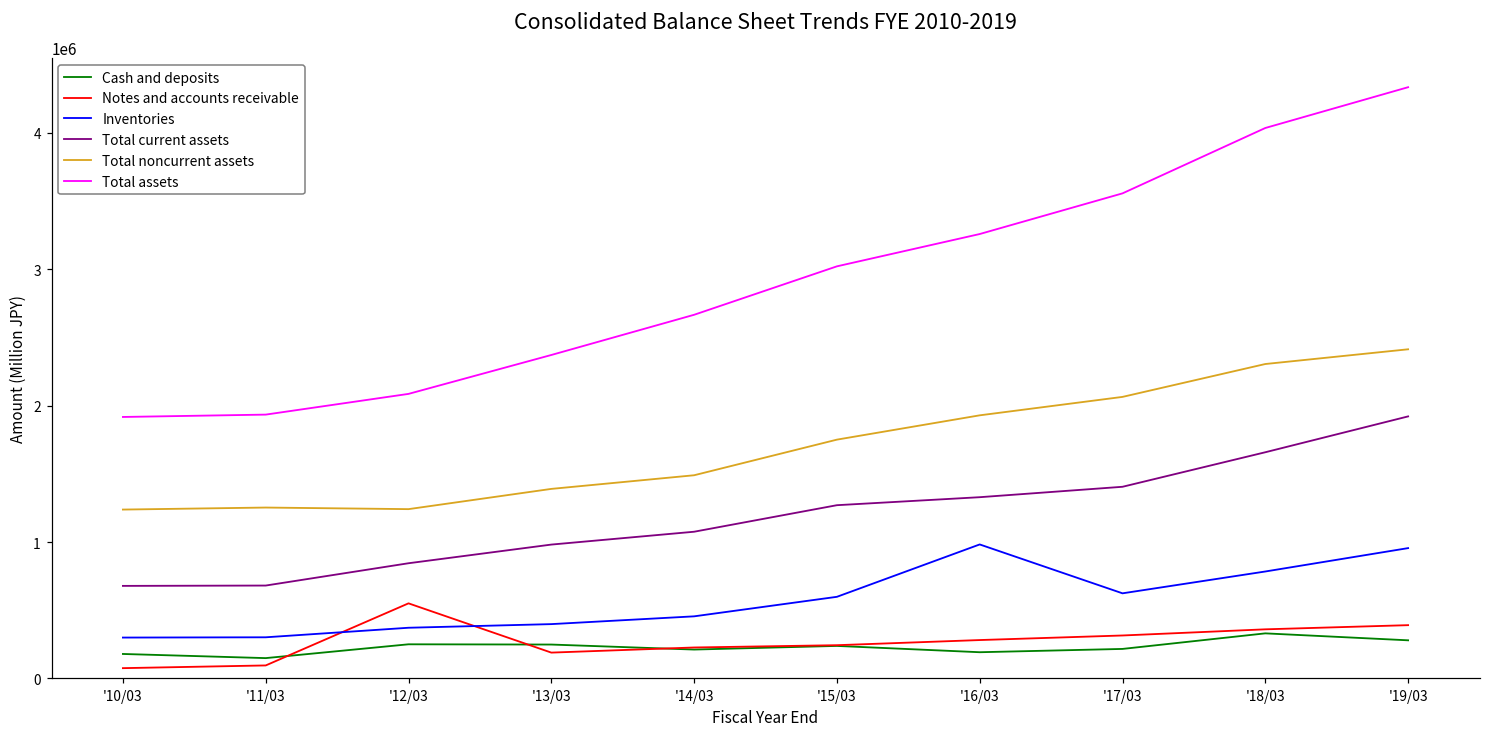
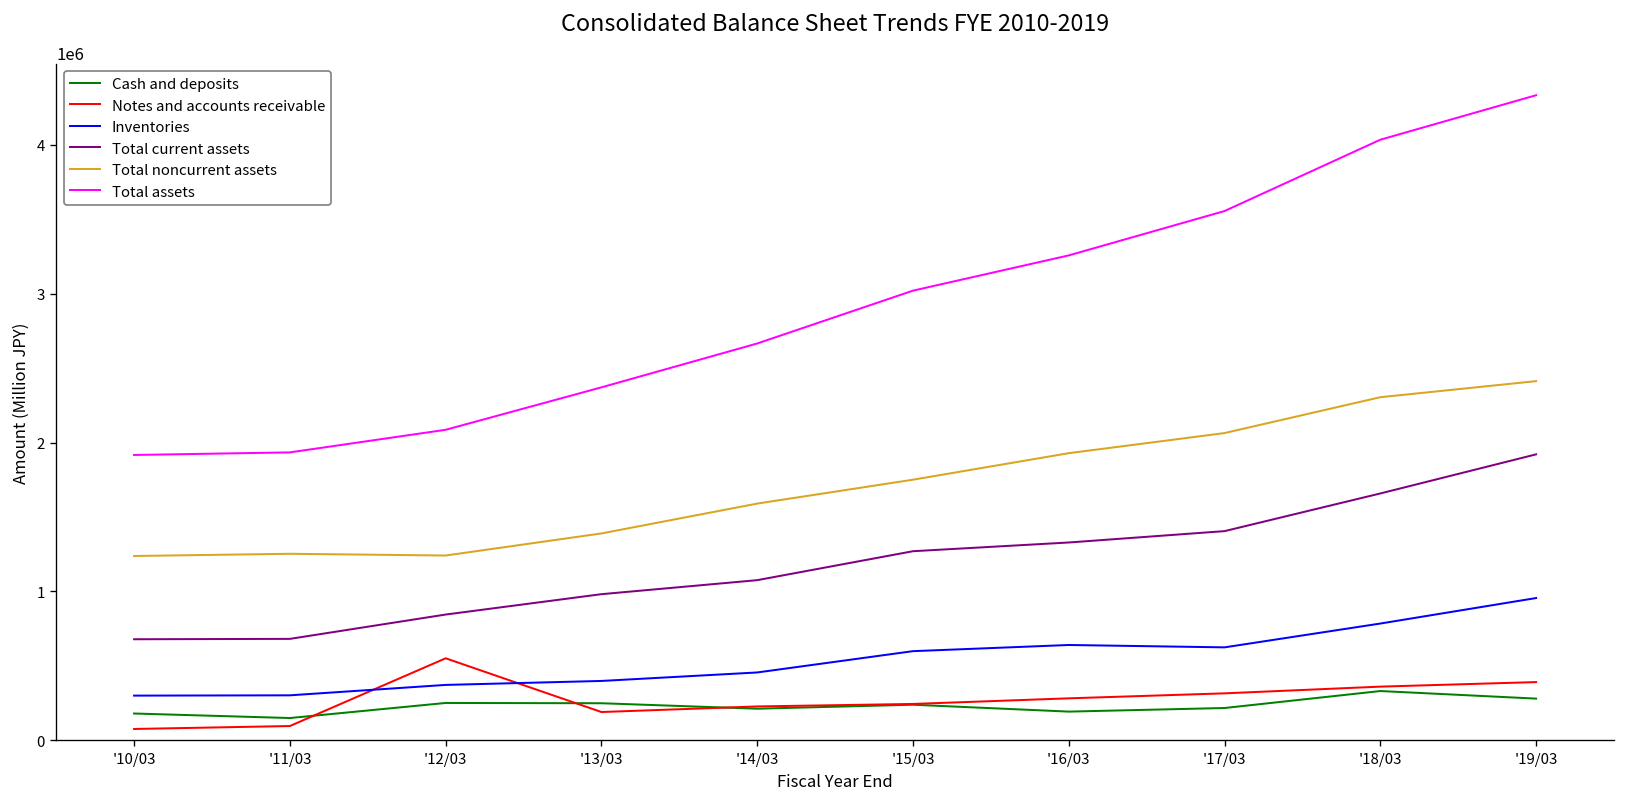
  {
    "Cash and deposits": {
      "'10/03": 180000,
      "'11/03": 150000,
      "'12/03": 250000,
      "'13/03": 250000,
      "'16/03": 190000,
      "'17/03": 220000,
      "'18/03": 330000,
      "'19/03": 280000
    },
    "Notes and accounts receivable": {
      "'10/03": 80000,
      "'11/03": 100000,
      "'12/03": 550000,
      "'13/03": 190000,
      "'16/03": 280000,
      "'17/03": 320000,
      "'18/03": 360000,
      "'19/03": 390000
    },
    "Inventories": {
      "'10/03": 300000,
      "'11/03": 300000,
      "'12/03": 370000,
      "'13/03": 400000,
      "'14/03": 460000,
      "'15/03": 600000,
-     "'16/03": 980000,
+     "'16/03": 640000,
      "'17/03": 620000,
      "'18/03": 780000,
      "'19/03": 960000
    },
    "Total current assets": {
      "'10/03": 680000,
      "'11/03": 680000,
      "'12/03": 840000,
      "'13/03": 980000,
      "'14/03": 1080000,
      "'15/03": 1270000,
      "'16/03": 1330000,
      "'17/03": 1410000,
      "'18/03": 1660000,
      "'19/03": 1920000
    },
    "Total noncurrent assets": {
      "'10/03": 1240000,
      "'11/03": 1250000,
      "'12/03": 1240000,
      "'13/03": 1390000,
-     "'14/03": 1490000,
+     "'14/03": 1590000,
      "'15/03": 1750000,
      "'16/03": 1930000,
      "'17/03": 2060000,
      "'18/03": 2310000,
      "'19/03": 2410000
    },
    "Total assets": {
      "'10/03": 1920000,
      "'11/03": 1930000,
      "'12/03": 2090000,
      "'13/03": 2370000,
      "'14/03": 2670000,
      "'15/03": 3020000,
      "'16/03": 3260000,
      "'17/03": 3560000,
      "'18/03": 4040000,
      "'19/03": 4330000
    }
  }
